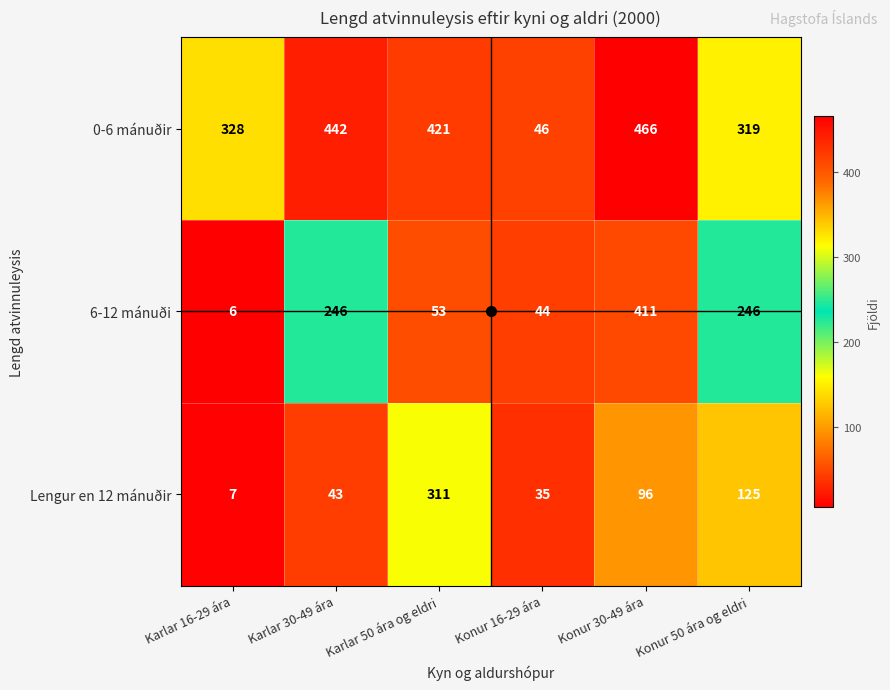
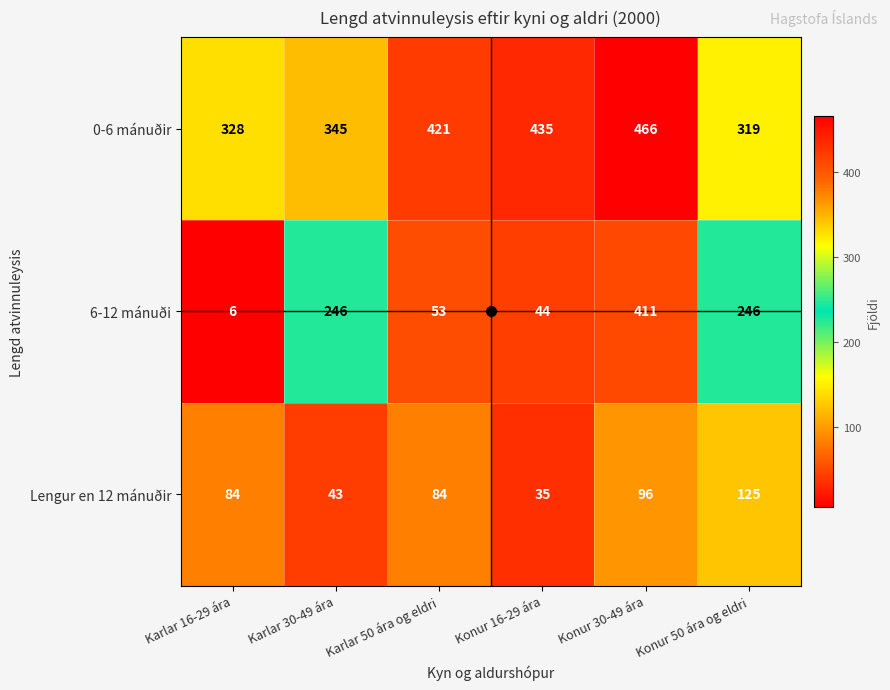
  {
    "0-6 mánuðir": {
      "Karlar 16-29 ára": 328,
-     "Karlar 30-49 ára": 442,
+     "Karlar 30-49 ára": 345,
      "Karlar 50 ára og eldri": 421,
-     "Konur 16-29 ára": 46,
+     "Konur 16-29 ára": 435,
      "Konur 30-49 ára": 466,
      "Konur 50 ára og eldri": 319
    },
    "6-12 mánuði": {
      "Karlar 16-29 ára": 6,
      "Karlar 30-49 ára": 246,
      "Karlar 50 ára og eldri": 53,
      "Konur 16-29 ára": 44,
      "Konur 30-49 ára": 411,
      "Konur 50 ára og eldri": 246
    },
    "Lengur en 12 mánuðir": {
-     "Karlar 16-29 ára": 7,
+     "Karlar 16-29 ára": 84,
      "Karlar 30-49 ára": 43,
-     "Karlar 50 ára og eldri": 311,
+     "Karlar 50 ára og eldri": 84,
      "Konur 16-29 ára": 35,
      "Konur 30-49 ára": 96,
      "Konur 50 ára og eldri": 125
    }
  }
